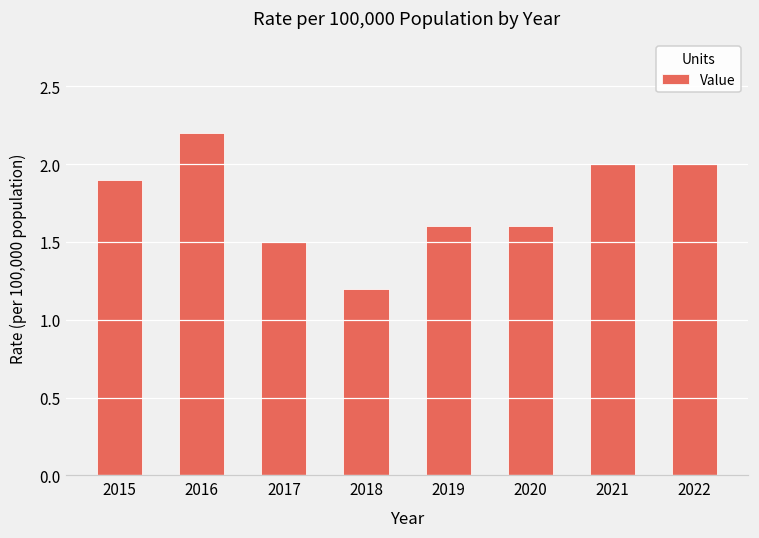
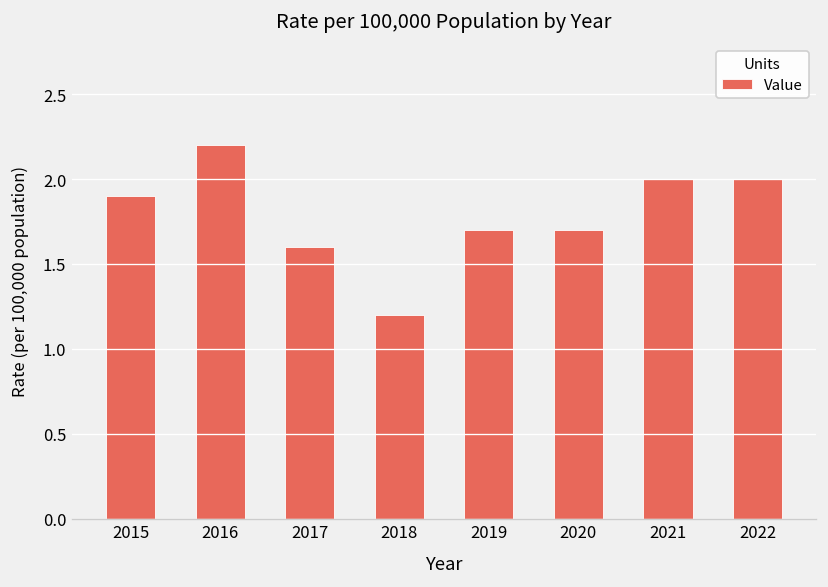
  {
    "2015": 1.9,
    "2016": 2.2,
-   "2017": 1.5,
+   "2017": 1.6,
    "2018": 1.2,
-   "2019": 1.6,
-   "2020": 1.6,
+   "2019": 1.7,
+   "2020": 1.7,
    "2021": 2.0,
    "2022": 2.0
  }
